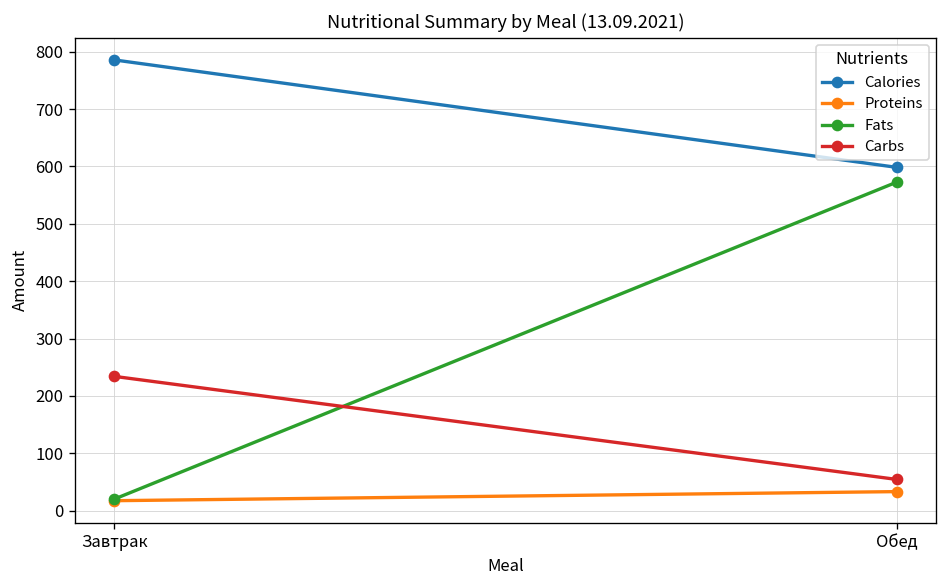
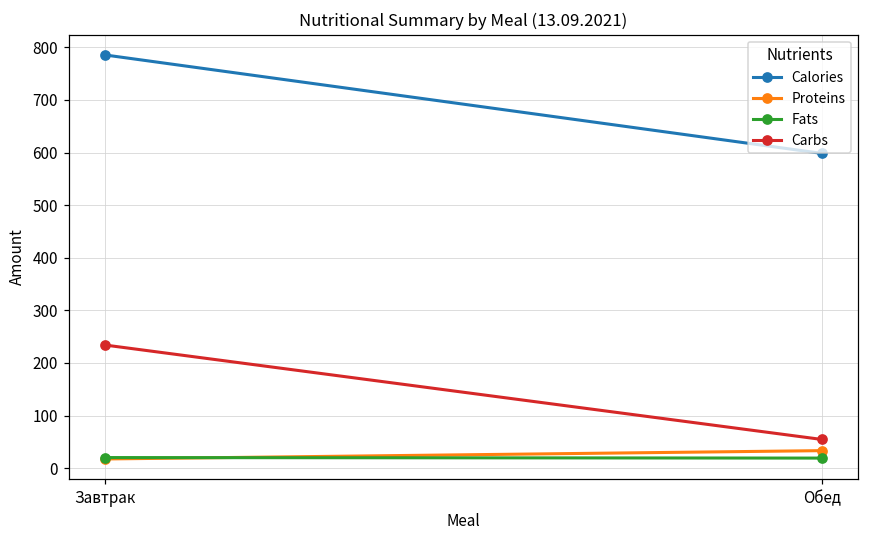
  {
    "Calories": {
      "Завтрак": 790,
      "Обед": 600
    },
    "Proteins": {
      "Обед": 30
    },
    "Fats": {
-     "Обед": 570
+     "Обед": 20
    },
    "Carbs": {
      "Завтрак": 230,
      "Обед": 50
    }
  }
